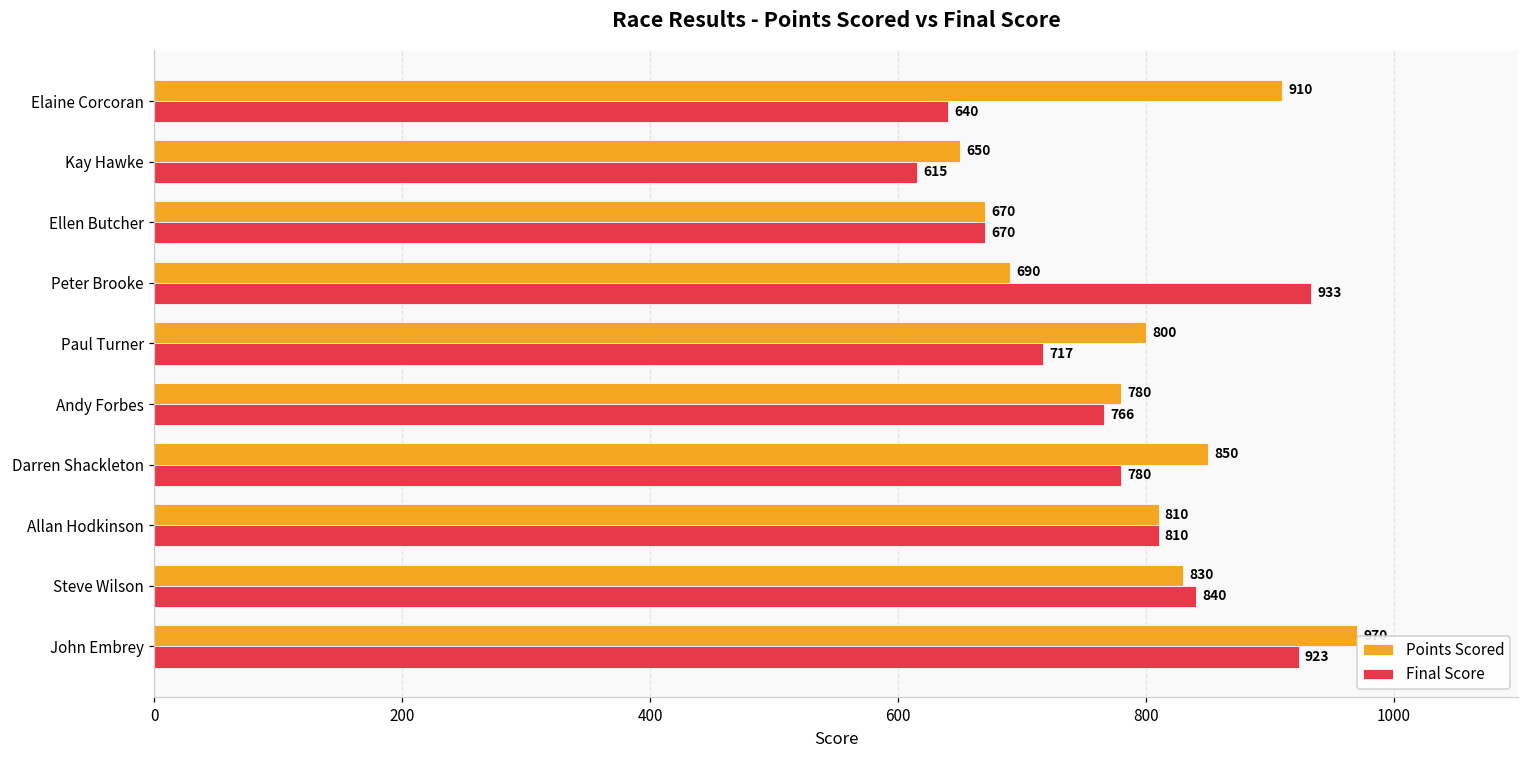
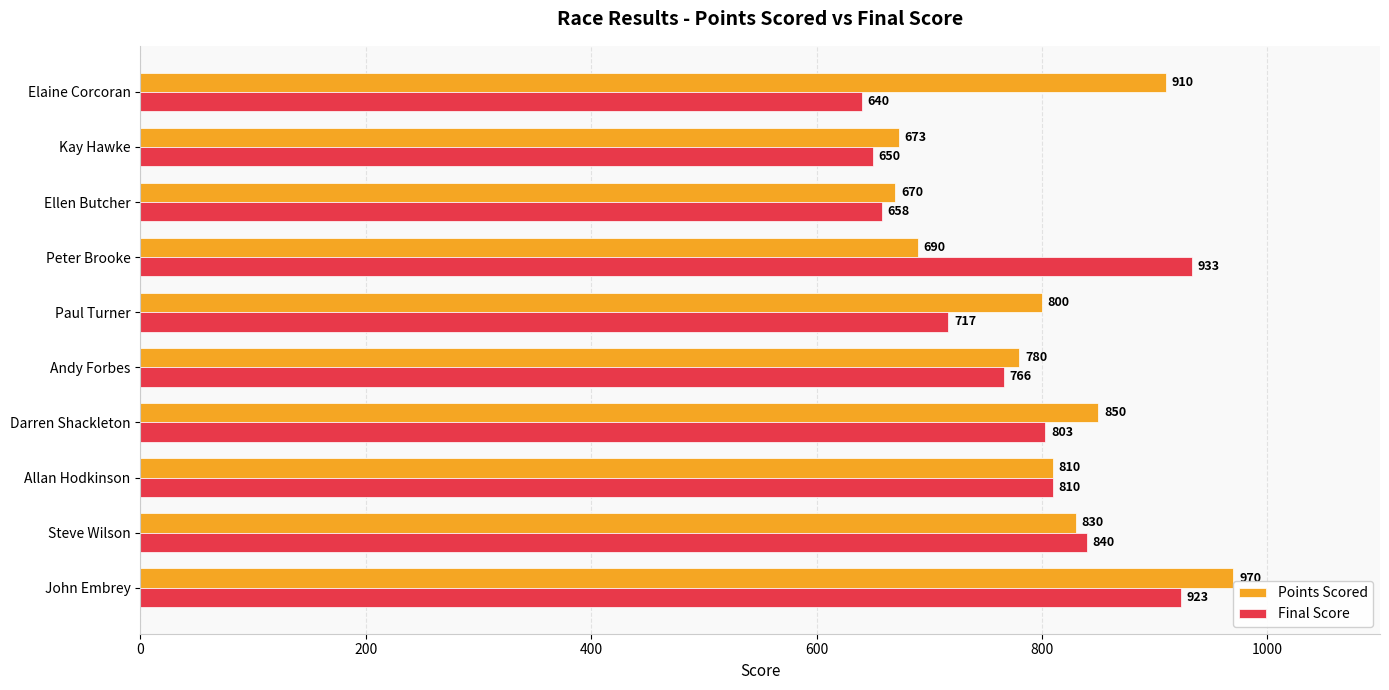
  {
    "Points Scored": {
      "Elaine Corcoran": 910,
-     "Kay Hawke": 650,
+     "Kay Hawke": 673,
      "Ellen Butcher": 670,
      "Peter Brooke": 690,
      "Paul Turner": 800,
      "Andy Forbes": 780,
      "Darren Shackleton": 850,
      "Allan Hodkinson": 810,
      "Steve Wilson": 830
    },
    "Final Score": {
      "Elaine Corcoran": 640,
-     "Kay Hawke": 615,
-     "Ellen Butcher": 670,
+     "Kay Hawke": 650,
+     "Ellen Butcher": 658,
      "Peter Brooke": 933,
      "Paul Turner": 717,
      "Andy Forbes": 766,
-     "Darren Shackleton": 780,
+     "Darren Shackleton": 803,
      "Allan Hodkinson": 810,
      "Steve Wilson": 840,
      "John Embrey": 923
    }
  }
